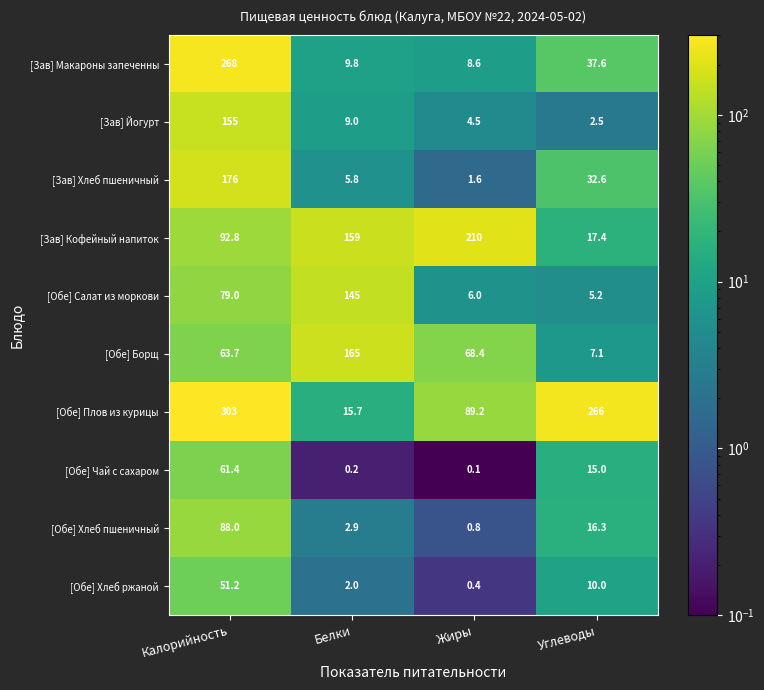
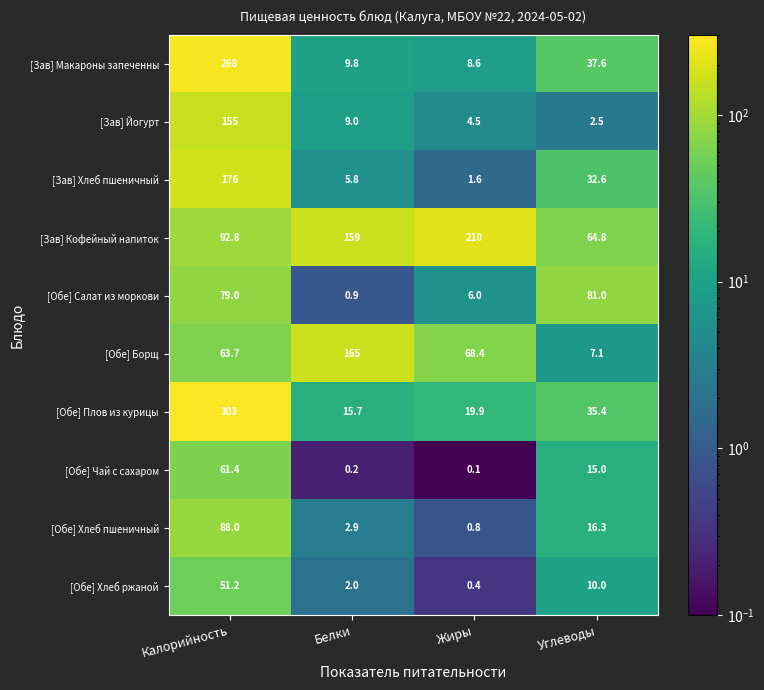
  {
    "[Зав] Макароны запеченны": {
      "Калорийность": 268,
      "Белки": 9.8,
      "Жиры": 8.6,
      "Углеводы": 37.6
    },
    "[Зав] Йогурт": {
      "Калорийность": 155,
      "Белки": 9.0,
      "Жиры": 4.5,
      "Углеводы": 2.5
    },
    "[Зав] Хлеб пшеничный": {
      "Калорийность": 176,
      "Белки": 5.8,
      "Жиры": 1.6,
      "Углеводы": 32.6
    },
    "[Зав] Кофейный напиток": {
      "Калорийность": 92.8,
      "Белки": 159,
      "Жиры": 210,
-     "Углеводы": 17.4
+     "Углеводы": 64.8
    },
    "[Обе] Салат из моркови": {
      "Калорийность": 79.0,
-     "Белки": 145,
+     "Белки": 0.9,
      "Жиры": 6.0,
-     "Углеводы": 5.2
+     "Углеводы": 81.0
    },
    "[Обе] Борщ": {
      "Калорийность": 63.7,
      "Белки": 165,
      "Жиры": 68.4,
      "Углеводы": 7.1
    },
    "[Обе] Плов из курицы": {
      "Калорийность": 303,
      "Белки": 15.7,
-     "Жиры": 89.2,
-     "Углеводы": 266
+     "Жиры": 19.9,
+     "Углеводы": 35.4
    },
    "[Обе] Чай с сахаром": {
      "Калорийность": 61.4,
      "Белки": 0.2,
      "Жиры": 0.1,
      "Углеводы": 15.0
    },
    "[Обе] Хлеб пшеничный": {
      "Калорийность": 88.0,
      "Белки": 2.9,
      "Жиры": 0.8,
      "Углеводы": 16.3
    },
    "[Обе] Хлеб ржаной": {
      "Калорийность": 51.2,
      "Белки": 2.0,
      "Жиры": 0.4,
      "Углеводы": 10.0
    }
  }
